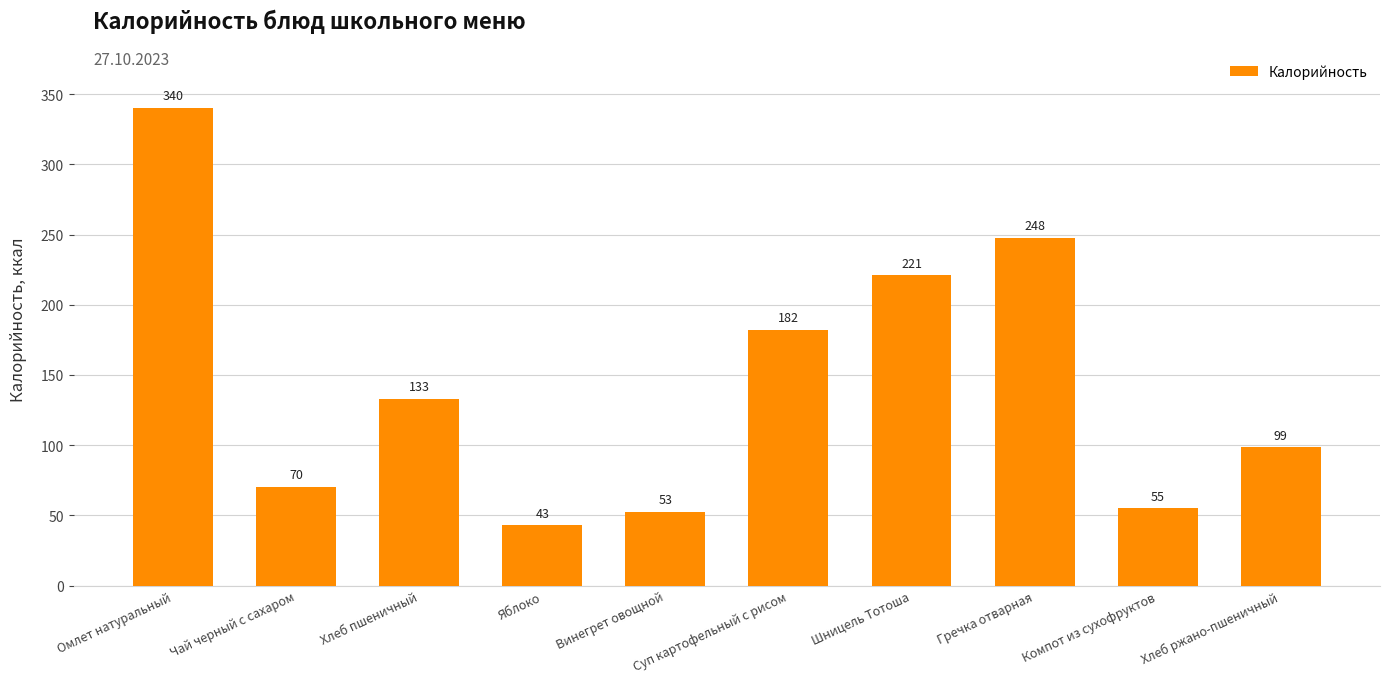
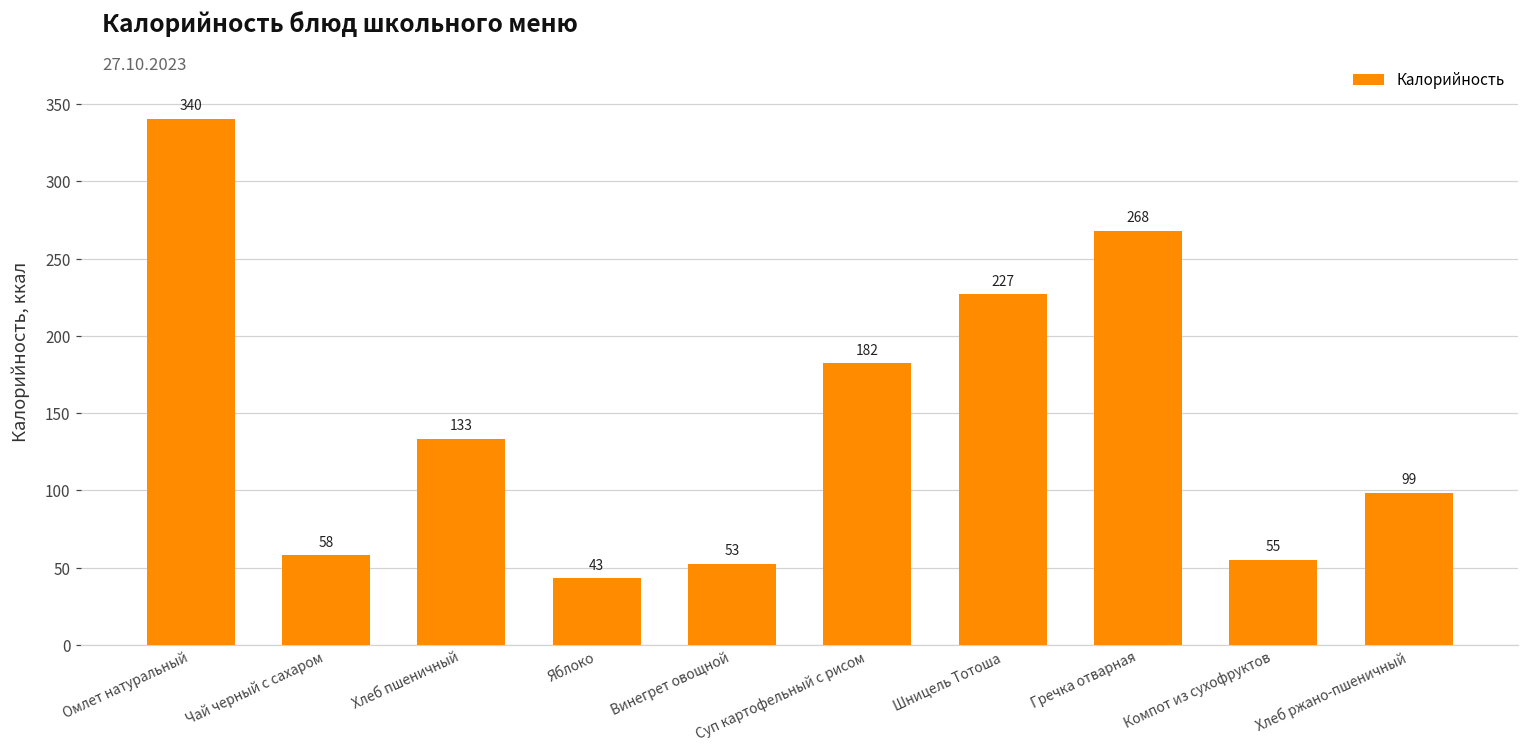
  {
    "Омлет натуральный": 340,
-   "Чай черный с сахаром": 70,
+   "Чай черный с сахаром": 58,
    "Хлеб пшеничный": 133,
    "Яблоко": 43,
    "Винегрет овощной": 53,
    "Суп картофельный с рисом": 182,
-   "Шницель Тотоша": 221,
-   "Гречка отварная": 248,
+   "Шницель Тотоша": 227,
+   "Гречка отварная": 268,
    "Компот из сухофруктов": 55,
    "Хлеб ржано-пшеничный": 99
  }
